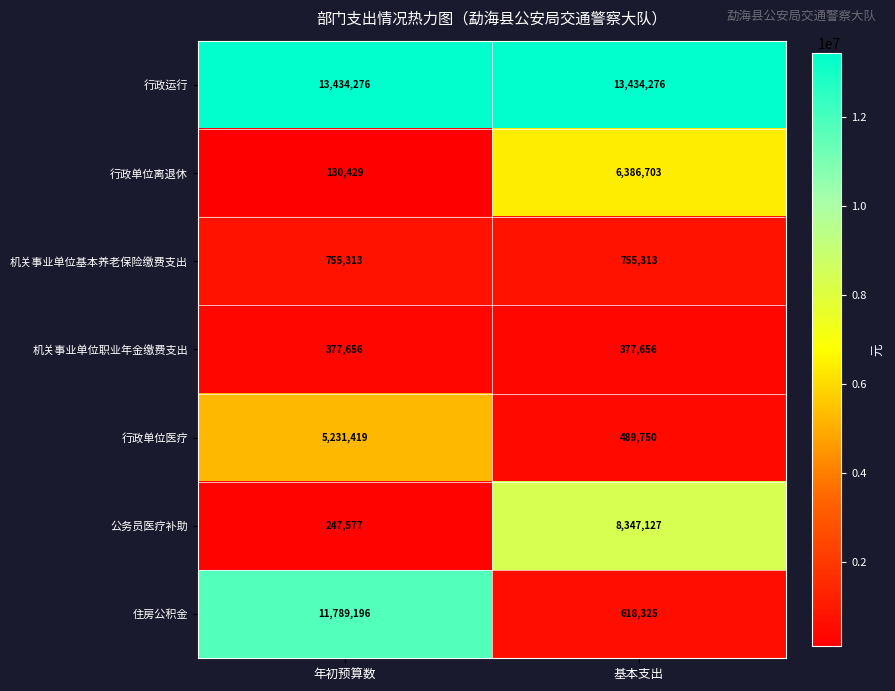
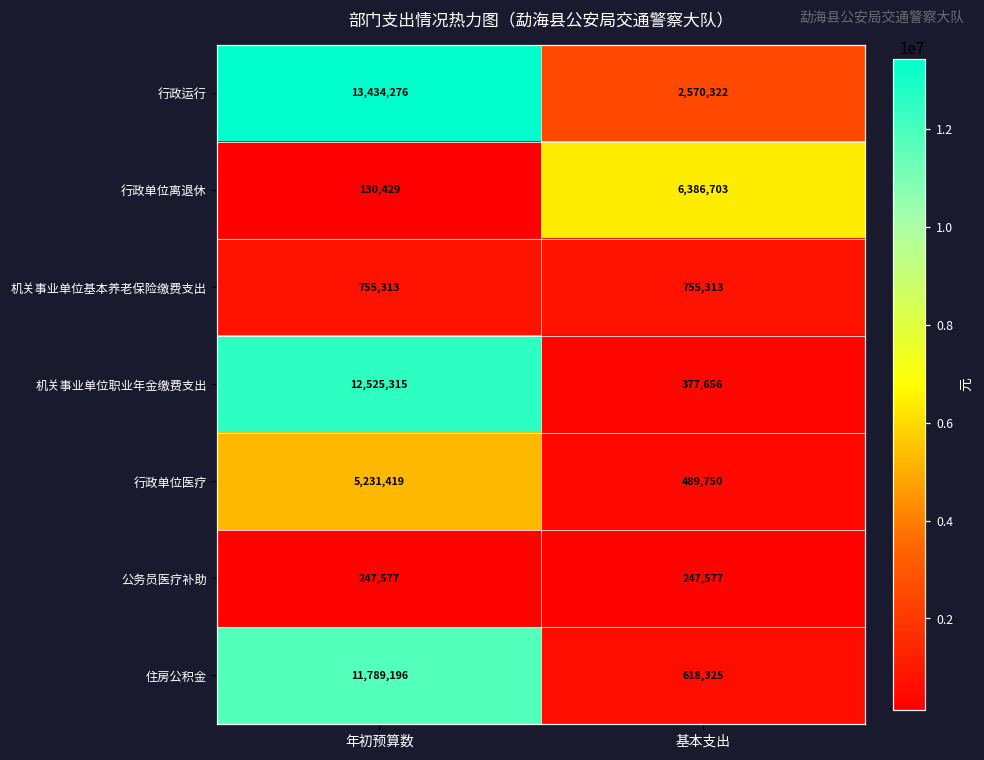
  {
    "行政运行": {
      "年初预算数": "13,434,276",
-     "基本支出": "13,434,276"
+     "基本支出": "2,570,322"
    },
    "行政单位离退休": {
      "年初预算数": "130,429",
      "基本支出": "6,386,703"
    },
    "机关事业单位基本养老保险缴费支出": {
      "年初预算数": "755,313",
      "基本支出": "755,313"
    },
    "机关事业单位职业年金缴费支出": {
-     "年初预算数": "377,656",
+     "年初预算数": "12,525,315",
      "基本支出": "377,656"
    },
    "行政单位医疗": {
      "年初预算数": "5,231,419",
      "基本支出": "489,750"
    },
    "公务员医疗补助": {
      "年初预算数": "247,577",
-     "基本支出": "8,347,127"
+     "基本支出": "247,577"
    },
    "住房公积金": {
      "年初预算数": "11,789,196",
      "基本支出": "618,325"
    }
  }
